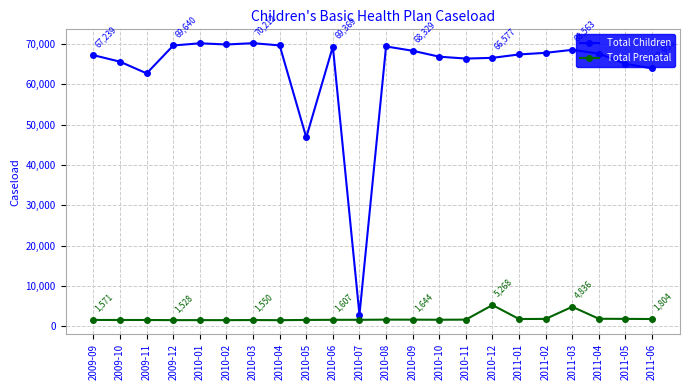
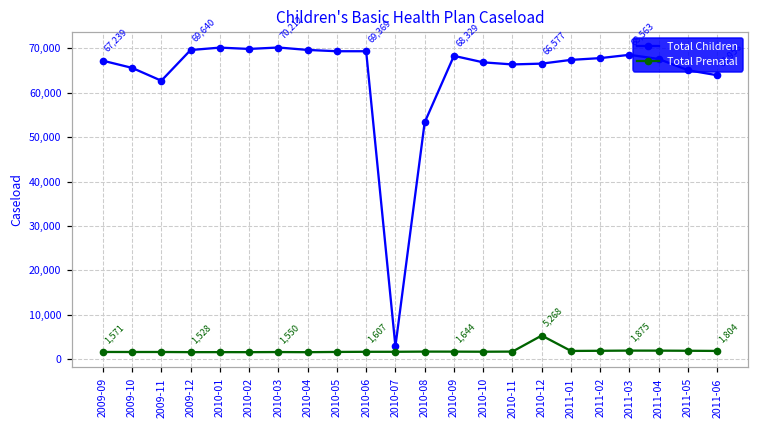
  {
    "Total Children": {
      "2009-10": "66,000",
      "2009-11": "63,000",
      "2010-02": "70,000",
      "2010-04": "70,000",
-     "2010-05": "47,000",
-     "2010-08": "69,000",
+     "2010-05": "69,000",
+     "2010-08": "53,000",
      "2010-10": "67,000",
      "2010-11": "66,000",
      "2011-02": "68,000",
      "2011-06": "64,000"
    },
    "Total Prenatal": {
      "2009-09": "1,571",
      "2009-12": "1,528",
      "2010-03": "1,550",
      "2010-06": "1,607",
      "2010-09": "1,644",
      "2010-12": "5,268",
-     "2011-03": "4,836",
+     "2011-03": "1,875",
      "2011-06": "1,804"
    }
  }
